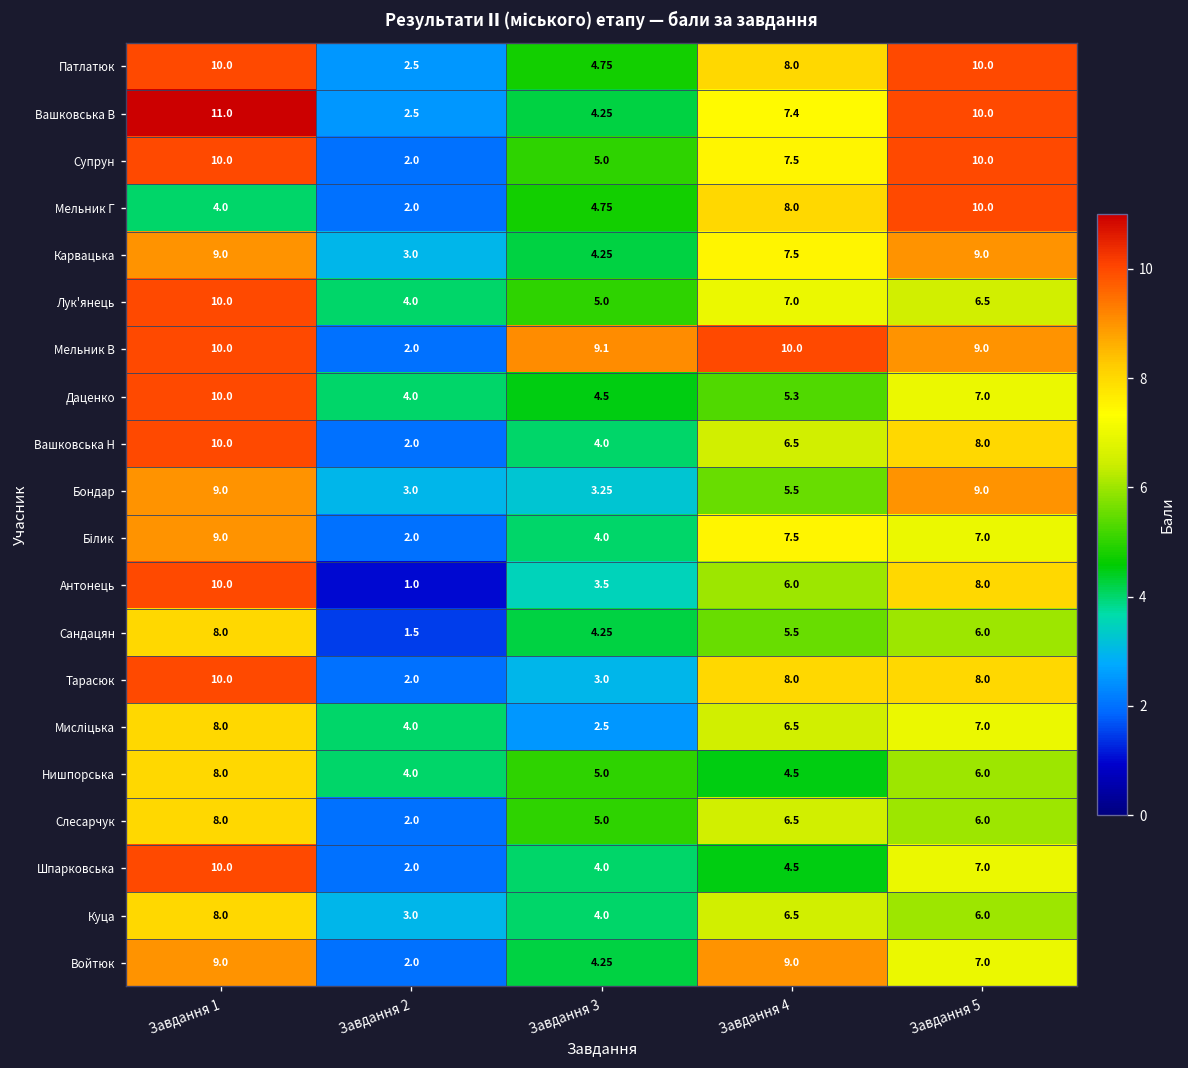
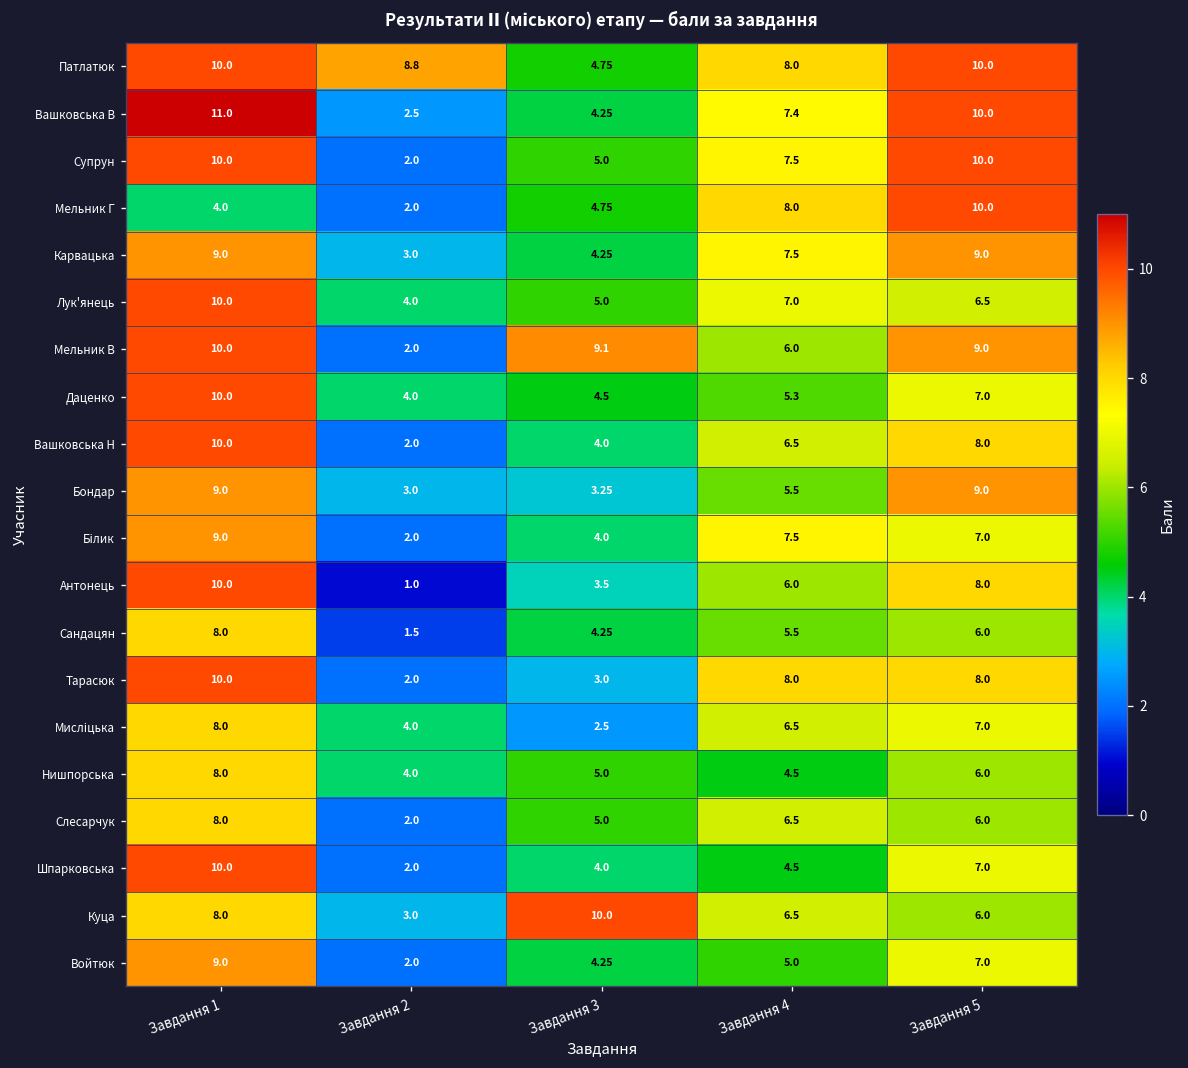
  {
    "Патлатюк": {
      "Завдання 1": 10.0,
-     "Завдання 2": 2.5,
+     "Завдання 2": 8.8,
      "Завдання 3": 4.75,
      "Завдання 4": 8.0,
      "Завдання 5": 10.0
    },
    "Вашковська В": {
      "Завдання 1": 11.0,
      "Завдання 2": 2.5,
      "Завдання 3": 4.25,
      "Завдання 4": 7.4,
      "Завдання 5": 10.0
    },
    "Супрун": {
      "Завдання 1": 10.0,
      "Завдання 2": 2.0,
      "Завдання 3": 5.0,
      "Завдання 4": 7.5,
      "Завдання 5": 10.0
    },
    "Мельник Г": {
      "Завдання 1": 4.0,
      "Завдання 2": 2.0,
      "Завдання 3": 4.75,
      "Завдання 4": 8.0,
      "Завдання 5": 10.0
    },
    "Карвацька": {
      "Завдання 1": 9.0,
      "Завдання 2": 3.0,
      "Завдання 3": 4.25,
      "Завдання 4": 7.5,
      "Завдання 5": 9.0
    },
    "Лук'янець": {
      "Завдання 1": 10.0,
      "Завдання 2": 4.0,
      "Завдання 3": 5.0,
      "Завдання 4": 7.0,
      "Завдання 5": 6.5
    },
    "Мельник В": {
      "Завдання 1": 10.0,
      "Завдання 2": 2.0,
      "Завдання 3": 9.1,
-     "Завдання 4": 10.0,
+     "Завдання 4": 6.0,
      "Завдання 5": 9.0
    },
    "Даценко": {
      "Завдання 1": 10.0,
      "Завдання 2": 4.0,
      "Завдання 3": 4.5,
      "Завдання 4": 5.3,
      "Завдання 5": 7.0
    },
    "Вашковська Н": {
      "Завдання 1": 10.0,
      "Завдання 2": 2.0,
      "Завдання 3": 4.0,
      "Завдання 4": 6.5,
      "Завдання 5": 8.0
    },
    "Бондар": {
      "Завдання 1": 9.0,
      "Завдання 2": 3.0,
      "Завдання 3": 3.25,
      "Завдання 4": 5.5,
      "Завдання 5": 9.0
    },
    "Білик": {
      "Завдання 1": 9.0,
      "Завдання 2": 2.0,
      "Завдання 3": 4.0,
      "Завдання 4": 7.5,
      "Завдання 5": 7.0
    },
    "Антонець": {
      "Завдання 1": 10.0,
      "Завдання 2": 1.0,
      "Завдання 3": 3.5,
      "Завдання 4": 6.0,
      "Завдання 5": 8.0
    },
    "Сандацян": {
      "Завдання 1": 8.0,
      "Завдання 2": 1.5,
      "Завдання 3": 4.25,
      "Завдання 4": 5.5,
      "Завдання 5": 6.0
    },
    "Тарасюк": {
      "Завдання 1": 10.0,
      "Завдання 2": 2.0,
      "Завдання 3": 3.0,
      "Завдання 4": 8.0,
      "Завдання 5": 8.0
    },
    "Мисліцька": {
      "Завдання 1": 8.0,
      "Завдання 2": 4.0,
      "Завдання 3": 2.5,
      "Завдання 4": 6.5,
      "Завдання 5": 7.0
    },
    "Нишпорська": {
      "Завдання 1": 8.0,
      "Завдання 2": 4.0,
      "Завдання 3": 5.0,
      "Завдання 4": 4.5,
      "Завдання 5": 6.0
    },
    "Слесарчук": {
      "Завдання 1": 8.0,
      "Завдання 2": 2.0,
      "Завдання 3": 5.0,
      "Завдання 4": 6.5,
      "Завдання 5": 6.0
    },
    "Шпарковська": {
      "Завдання 1": 10.0,
      "Завдання 2": 2.0,
      "Завдання 3": 4.0,
      "Завдання 4": 4.5,
      "Завдання 5": 7.0
    },
    "Куца": {
      "Завдання 1": 8.0,
      "Завдання 2": 3.0,
-     "Завдання 3": 4.0,
+     "Завдання 3": 10.0,
      "Завдання 4": 6.5,
      "Завдання 5": 6.0
    },
    "Войтюк": {
      "Завдання 1": 9.0,
      "Завдання 2": 2.0,
      "Завдання 3": 4.25,
-     "Завдання 4": 9.0,
+     "Завдання 4": 5.0,
      "Завдання 5": 7.0
    }
  }
